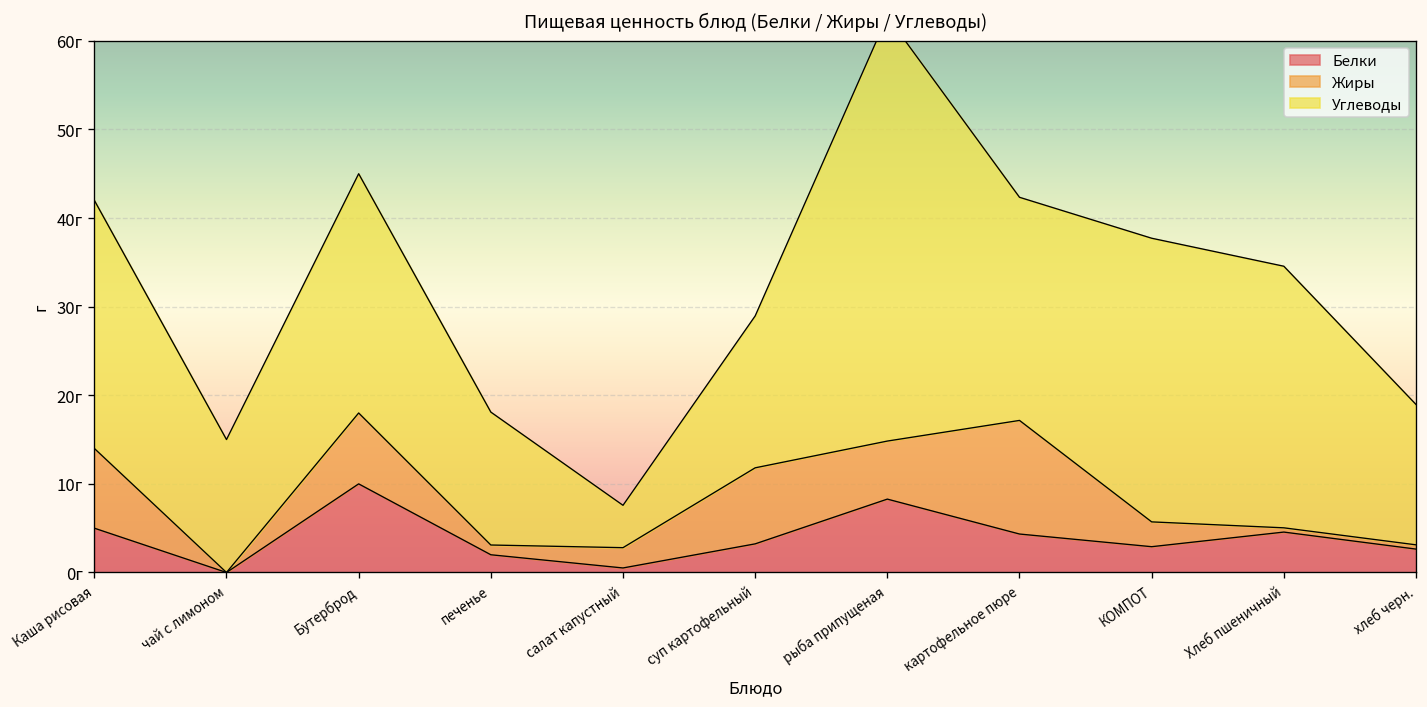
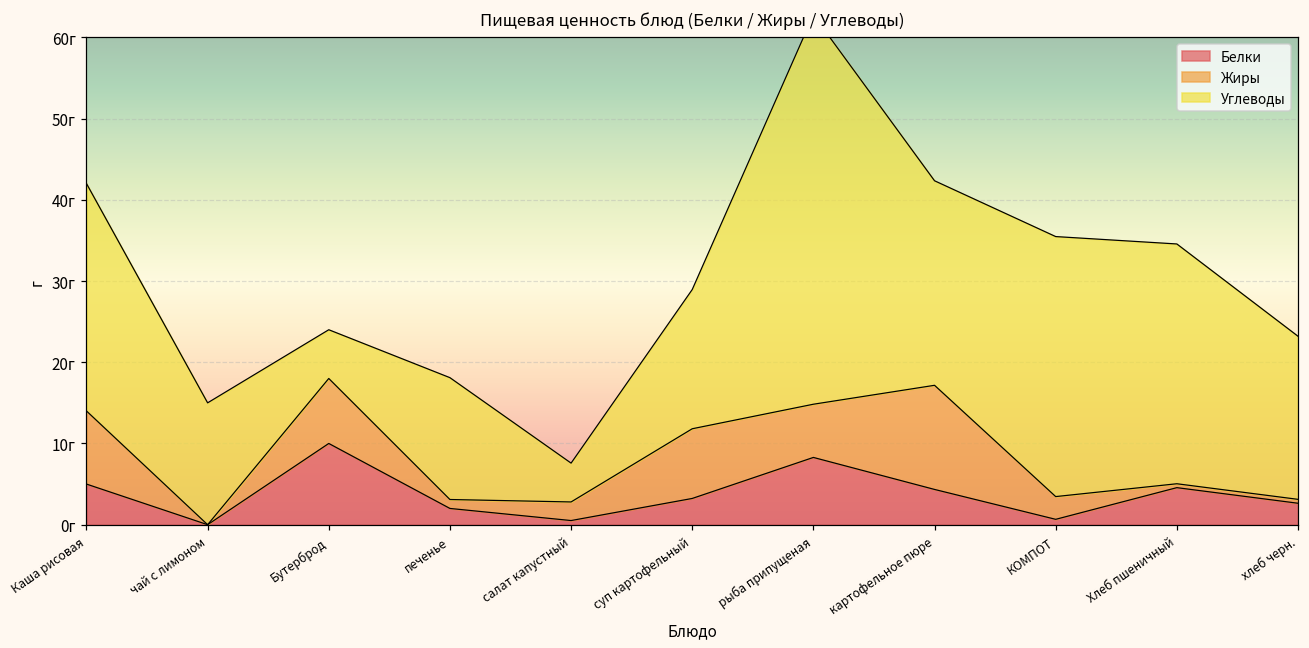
  {
    "Белки": {
      "Каша рисовая": "5г",
      "Бутерброд": "10г",
      "печенье": "2г",
      "салат капустный": "1г",
      "суп картофельный": "3г",
      "рыба припущеная": "8г",
      "картофельное пюре": "4г",
-     "КОМПОТ": "3г",
+     "КОМПОТ": "1г",
      "Хлеб пшеничный": "5г",
      "хлеб черн.": "3г"
    },
    "Жиры": {
      "Каша рисовая": "9г",
      "Бутерброд": "8г",
      "печенье": "1г",
      "салат капустный": "2г",
      "суп картофельный": "9г",
      "рыба припущеная": "7г",
      "картофельное пюре": "13г",
      "КОМПОТ": "3г",
      "Хлеб пшеничный": "0г",
      "хлеб черн.": "0г"
    },
    "Углеводы": {
      "Каша рисовая": "28г",
      "чай с лимоном": "15г",
-     "Бутерброд": "27г",
+     "Бутерброд": "6г",
      "печенье": "15г",
      "салат капустный": "5г",
      "суп картофельный": "17г",
      "картофельное пюре": "25г",
      "КОМПОТ": "32г",
      "Хлеб пшеничный": "30г",
-     "хлеб черн.": "16г"
+     "хлеб черн.": "20г"
    }
  }
